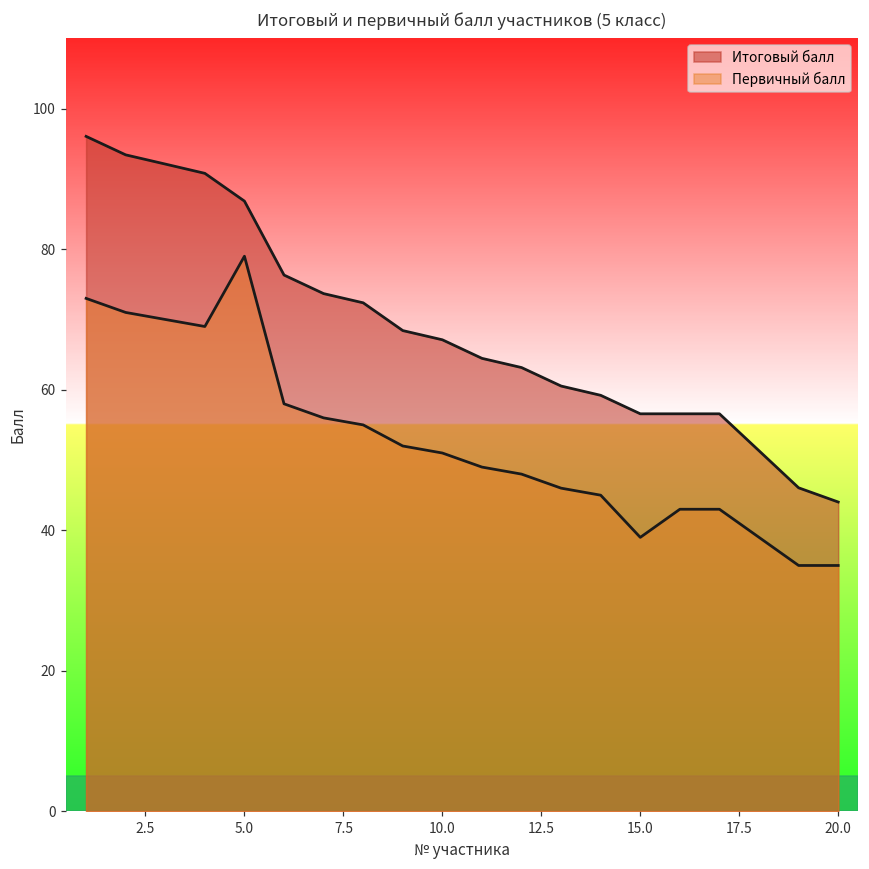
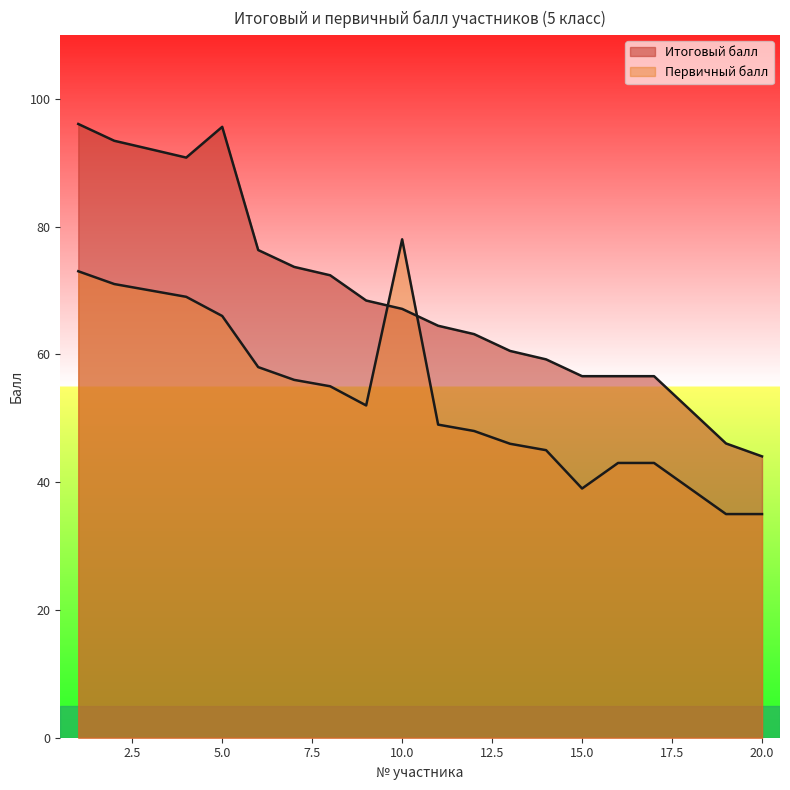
  {
    "Итоговый балл": {
-     "5.0": 87,
+     "5.0": 96,
      "10.0": 67,
      "15.0": 57,
      "20.0": 44
    },
    "Первичный балл": {
-     "5.0": 79,
-     "10.0": 51,
+     "5.0": 66,
+     "10.0": 78,
      "15.0": 39,
      "20.0": 35
    }
  }
